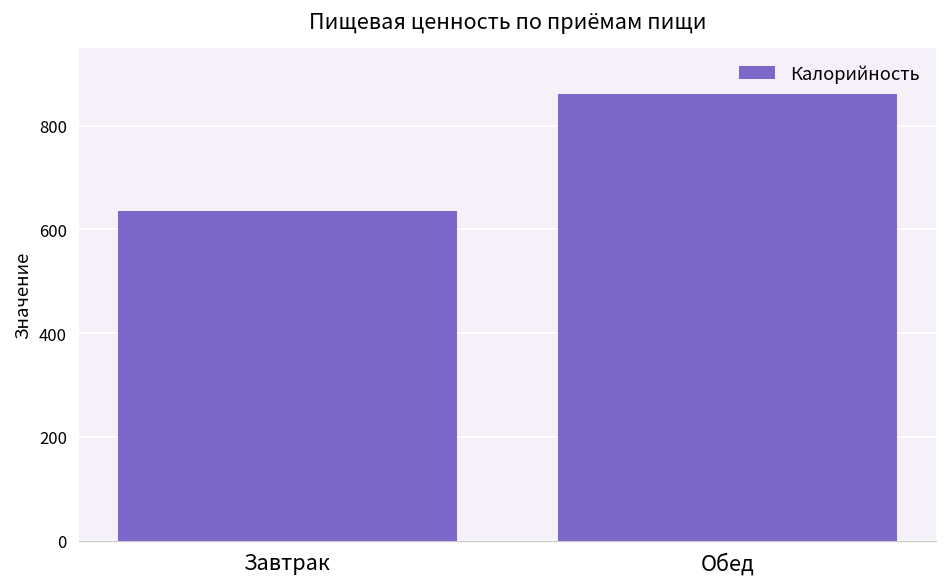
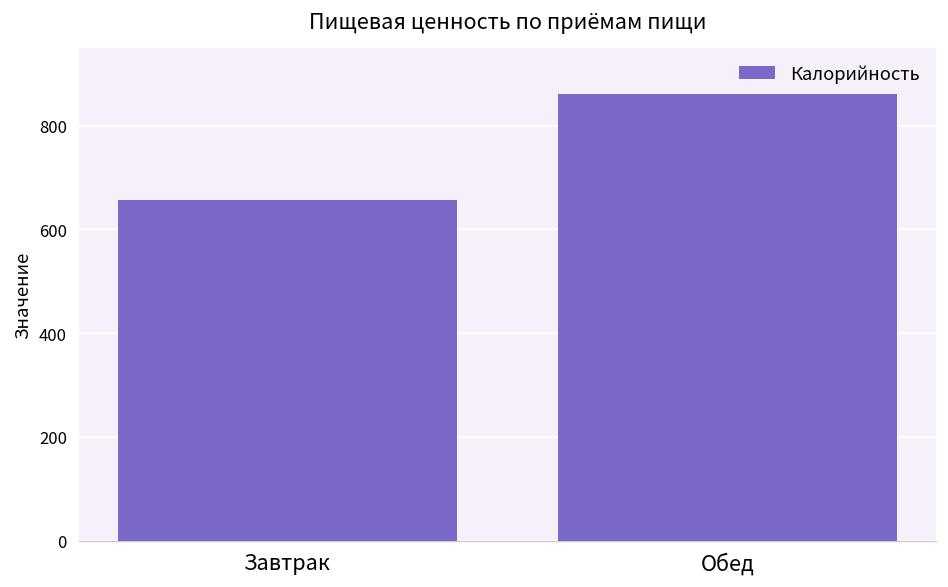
  {
-   "Завтрак": 640,
+   "Завтрак": 660,
    "Обед": 860
  }
